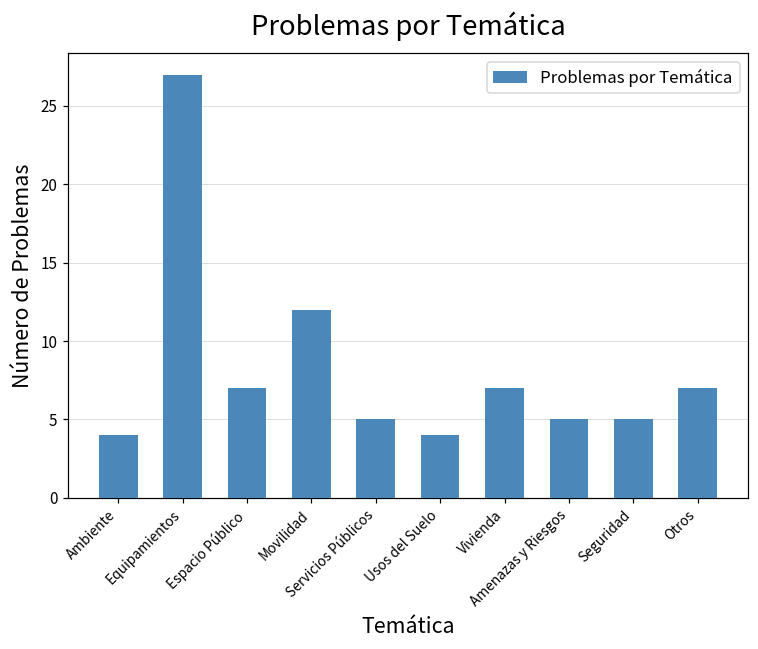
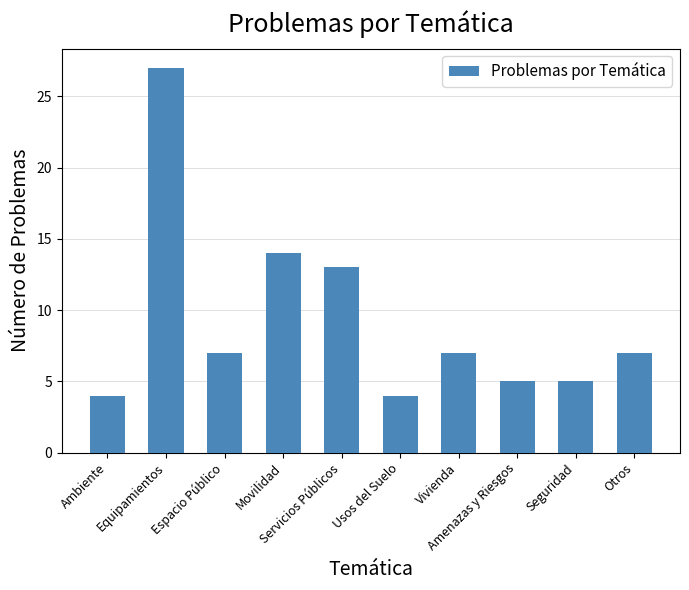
  {
    "Ambiente": 4,
    "Equipamientos": 27,
    "Espacio Público": 7,
-   "Movilidad": 12,
-   "Servicios Públicos": 5,
+   "Movilidad": 14,
+   "Servicios Públicos": 13,
    "Usos del Suelo": 4,
    "Vivienda": 7,
    "Amenazas y Riesgos": 5,
    "Seguridad": 5,
    "Otros": 7
  }
